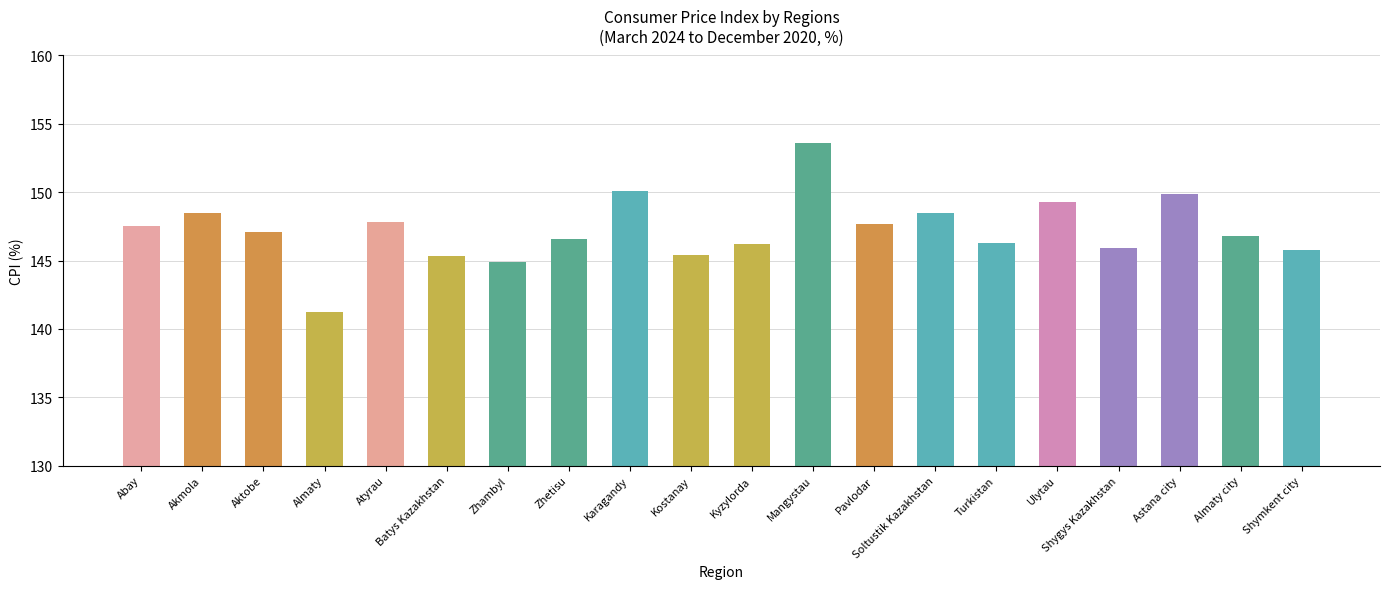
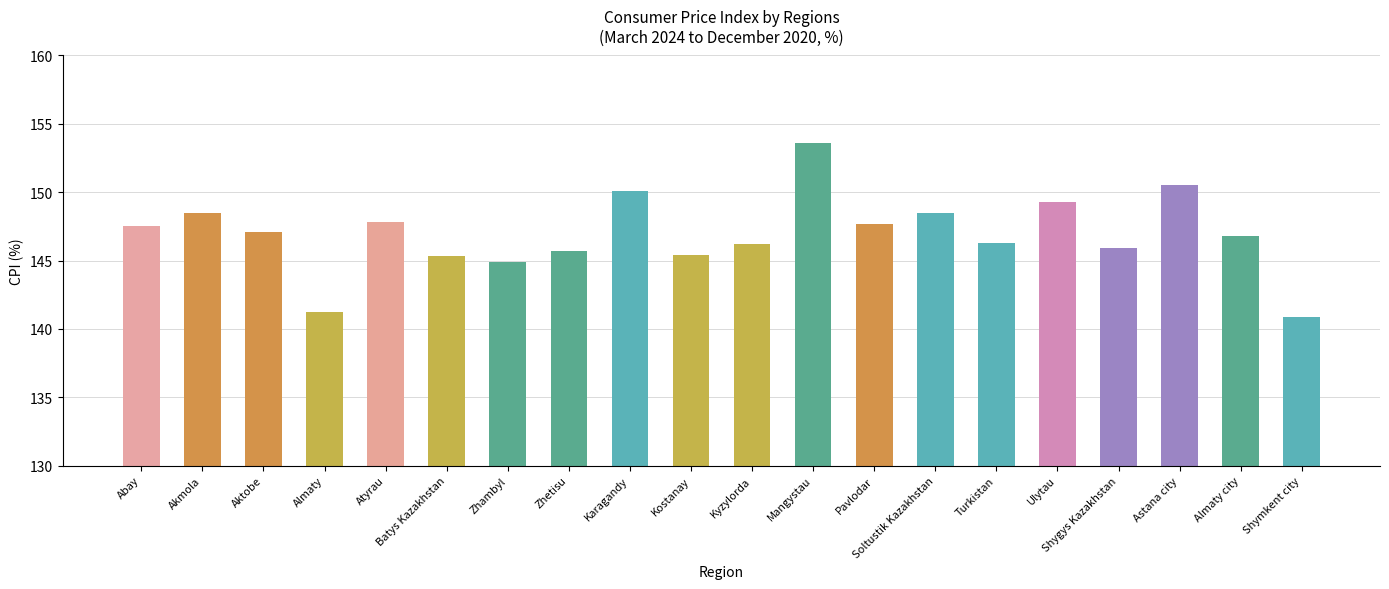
  {
    "Abay": 147.5,
    "Akmola": 148.5,
    "Aktobe": 147.1,
    "Almaty": 141.2,
    "Atyrau": 147.8,
    "Batys Kazakhstan": 145.3,
    "Zhambyl": 144.9,
-   "Zhetisu": 146.6,
+   "Zhetisu": 145.7,
    "Karagandy": 150.1,
    "Kostanay": 145.4,
    "Kyzylorda": 146.2,
    "Mangystau": 153.6,
    "Pavlodar": 147.7,
    "Soltustik Kazakhstan": 148.5,
    "Turkistan": 146.3,
    "Ulytau": 149.3,
    "Shygys Kazakhstan": 145.9,
-   "Astana city": 149.9,
+   "Astana city": 150.5,
    "Almaty city": 146.8,
-   "Shymkent city": 145.8
+   "Shymkent city": 140.9
  }
